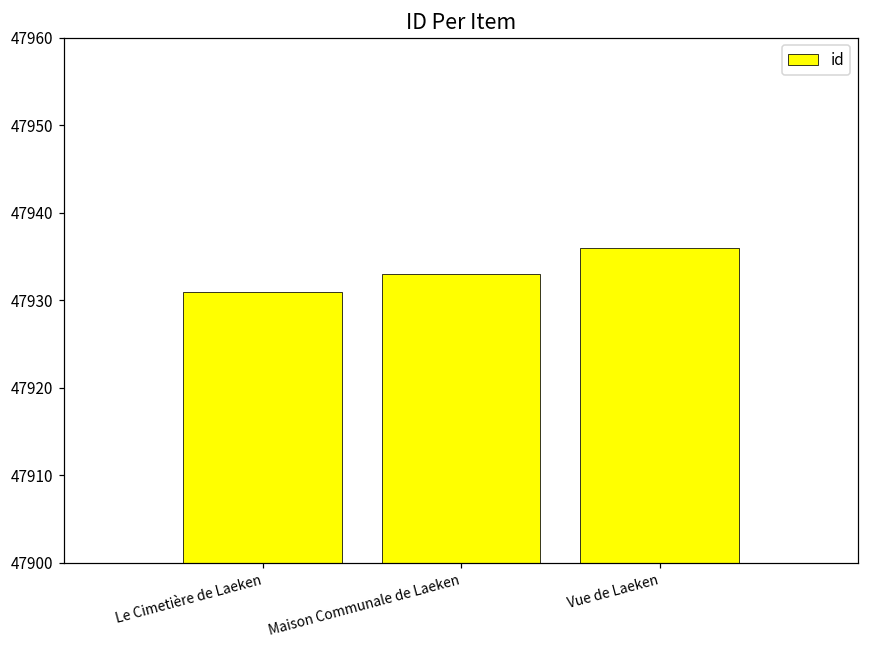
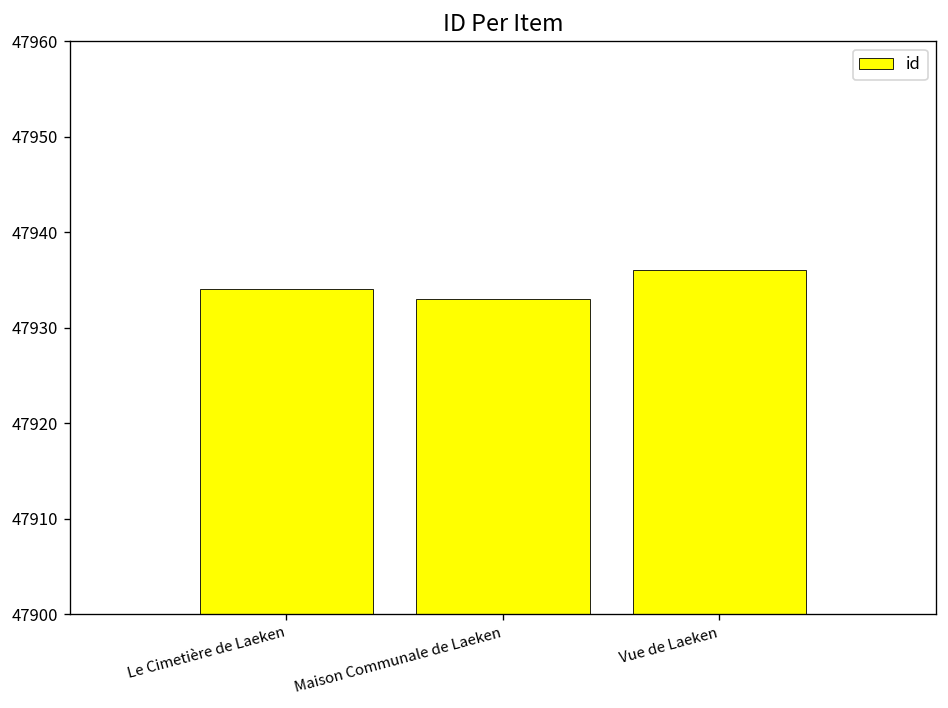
  {
-   "Le Cimetière de Laeken": 47931,
+   "Le Cimetière de Laeken": 47934,
    "Maison Communale de Laeken": 47933,
    "Vue de Laeken": 47936
  }
